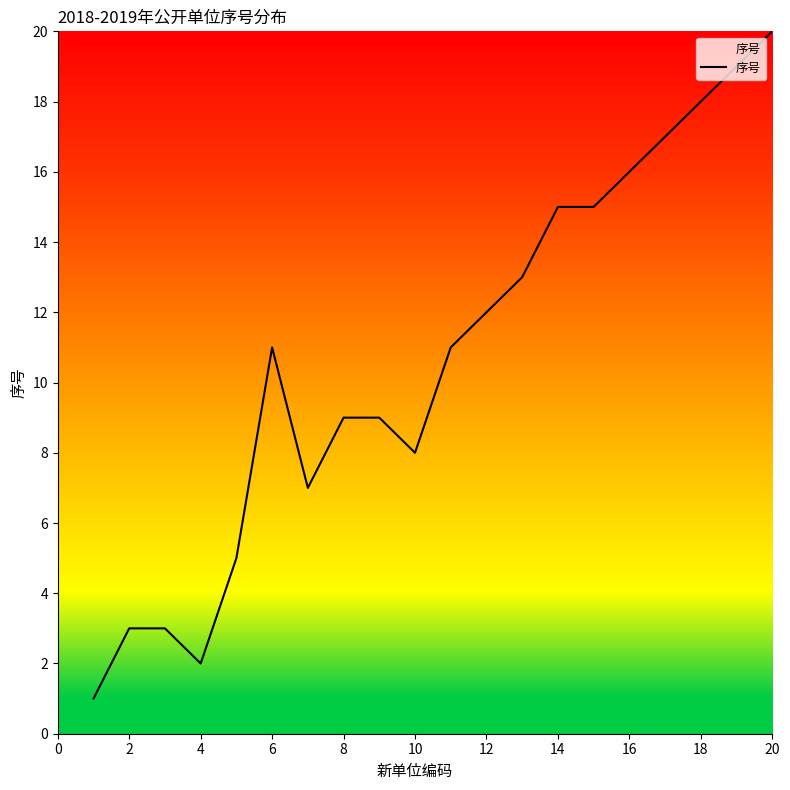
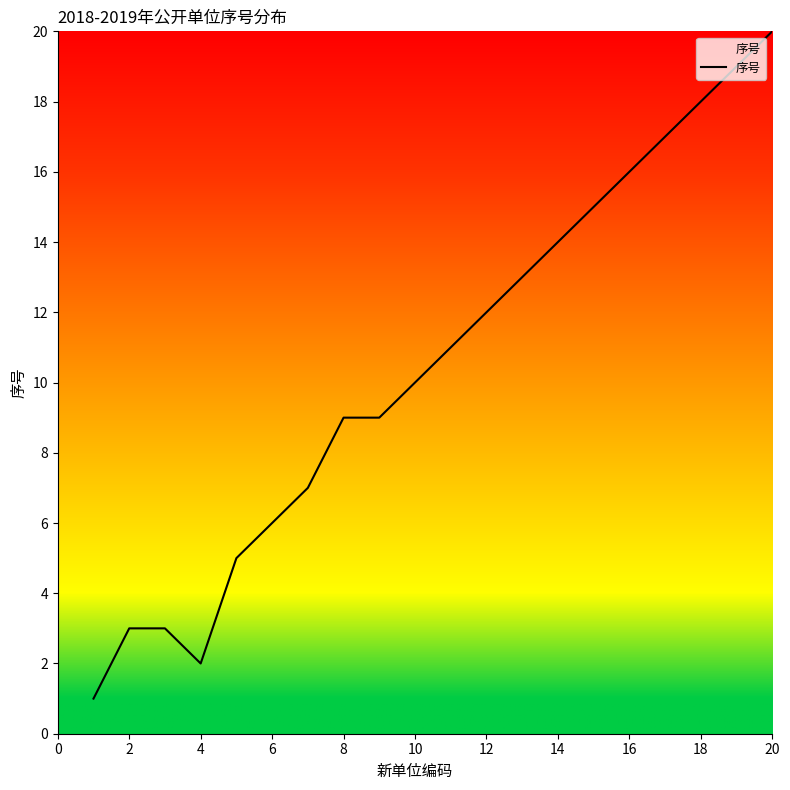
  {
    "2": 3,
    "4": 2,
-   "6": 11,
+   "6": 6,
    "8": 9,
-   "10": 8,
+   "10": 10,
    "12": 12,
-   "14": 15,
+   "14": 14,
    "16": 16,
    "18": 18,
    "20": 20
  }
